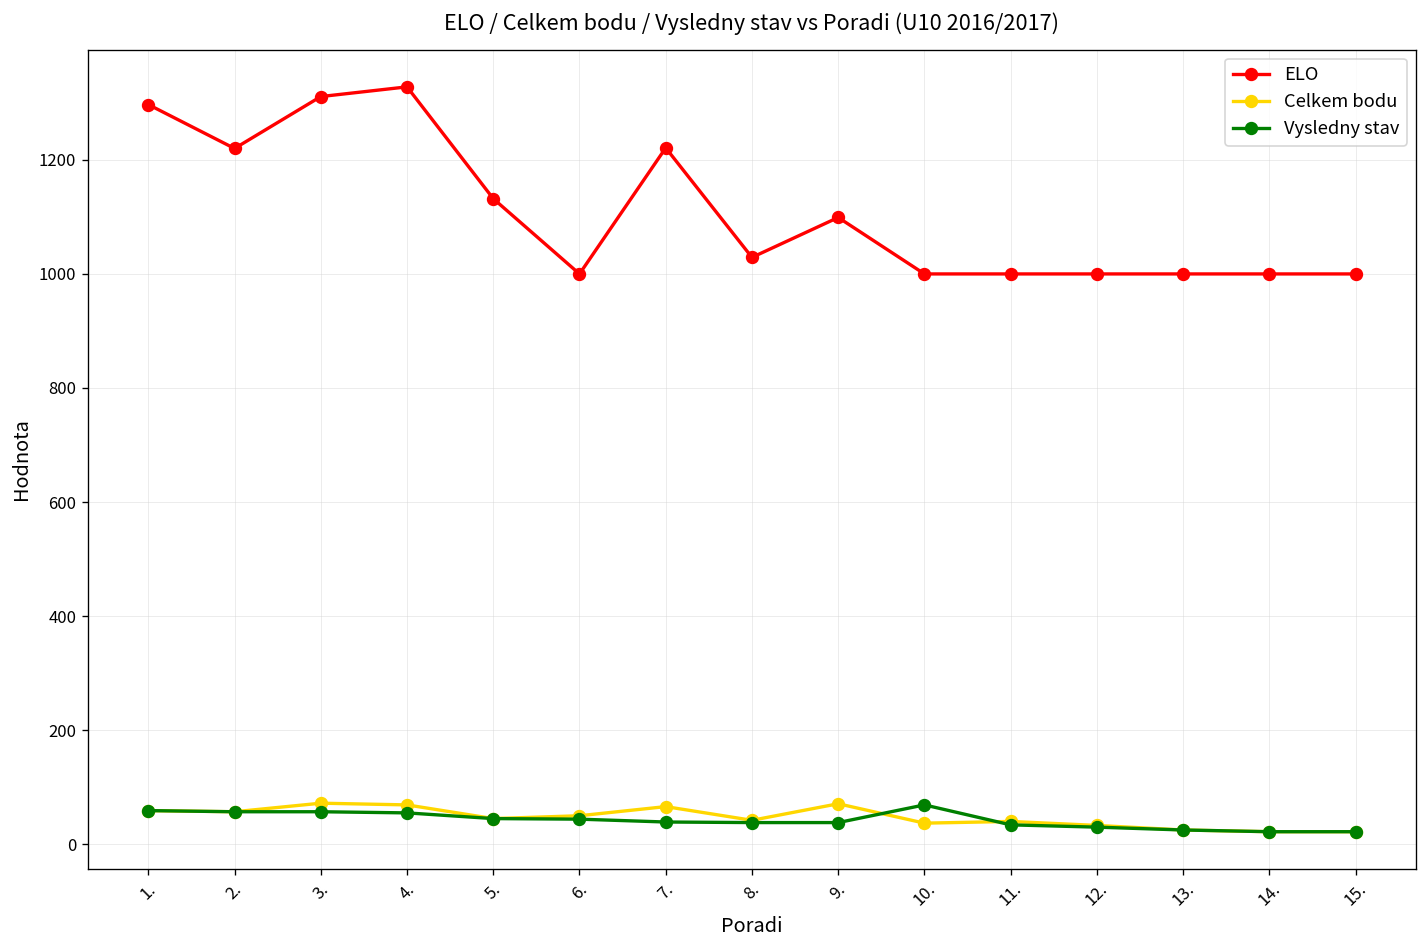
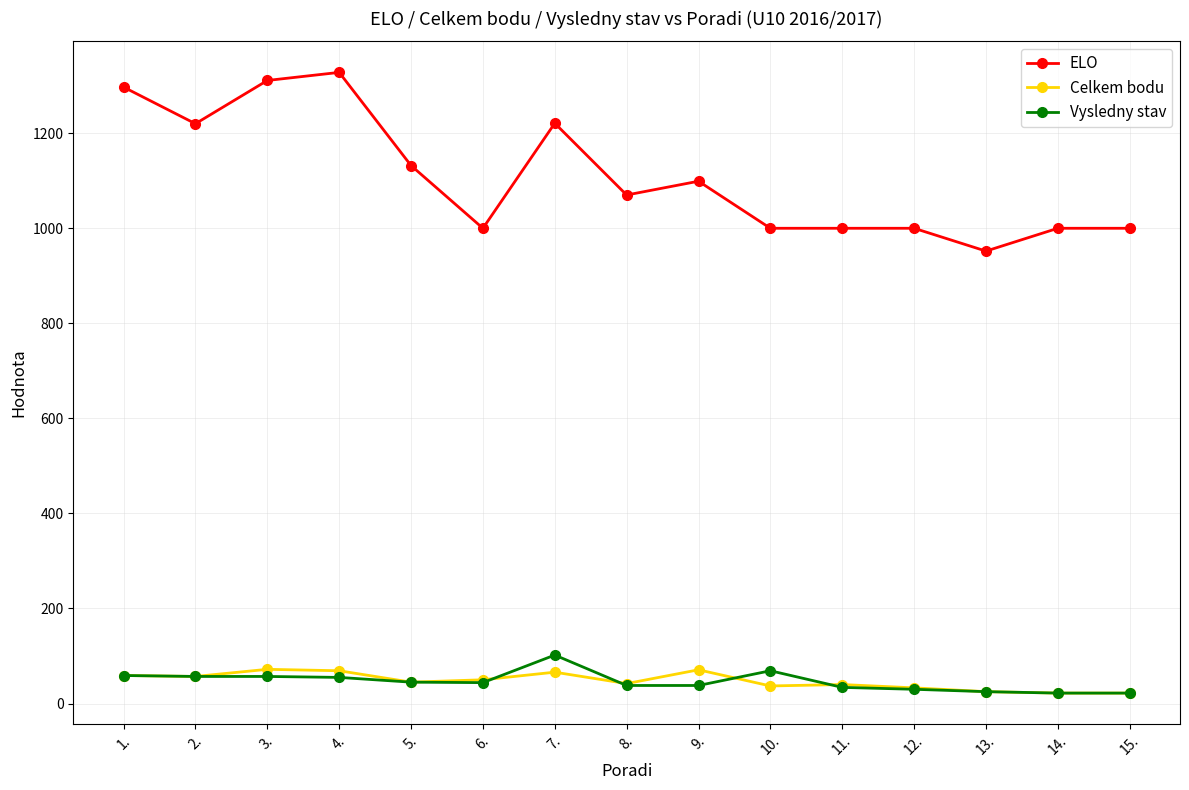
  {
    "ELO": {
      "1.": 1300,
      "2.": 1220,
      "3.": 1310,
      "4.": 1330,
      "5.": 1130,
      "6.": 1000,
      "7.": 1220,
-     "8.": 1030,
+     "8.": 1070,
      "9.": 1100,
      "10.": 1000,
      "11.": 1000,
      "12.": 1000,
-     "13.": 1000,
+     "13.": 950,
      "14.": 1000,
      "15.": 1000
    },
    "Celkem bodu": {
      "3.": 70,
      "4.": 70,
      "6.": 50,
      "7.": 70,
      "9.": 70,
      "10.": 40,
      "11.": 40
    },
    "Vysledny stav": {
      "3.": 60,
      "4.": 60,
      "6.": 40,
-     "7.": 40,
+     "7.": 100,
      "9.": 40,
      "10.": 70,
      "11.": 30
    }
  }
